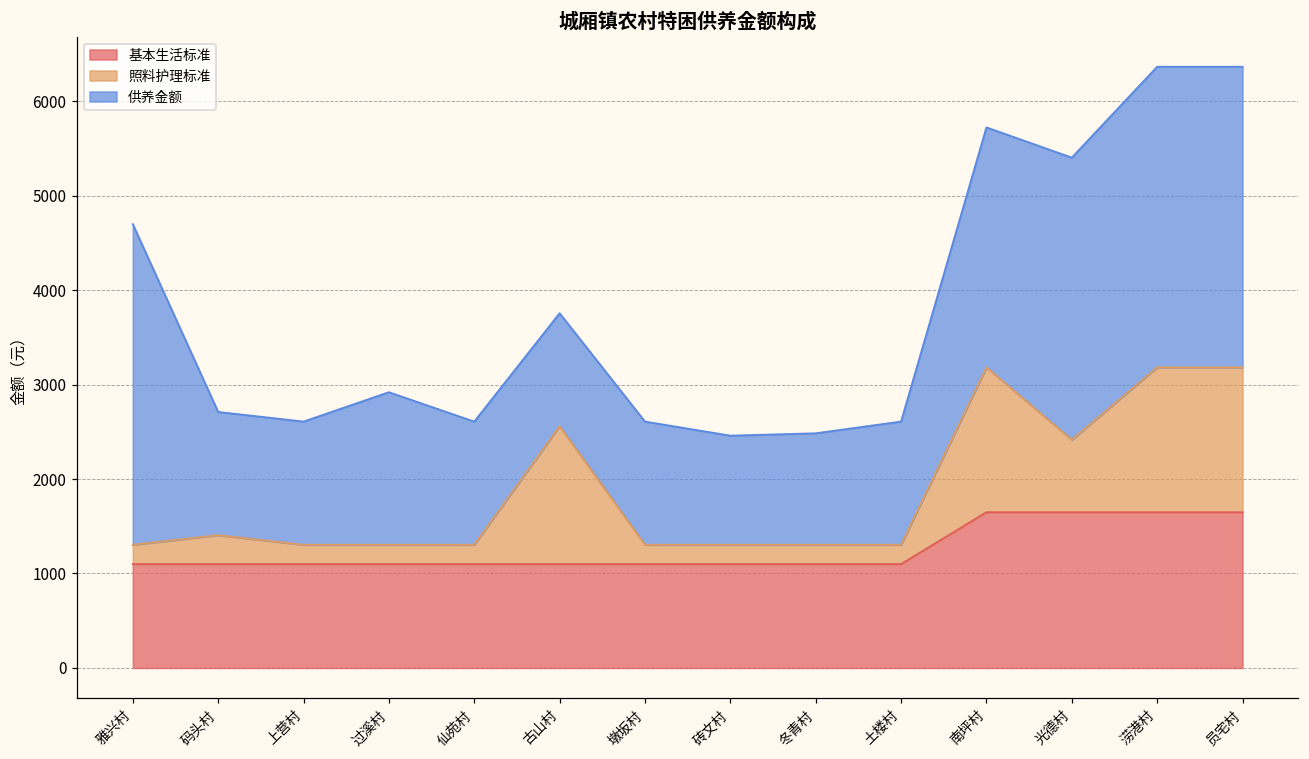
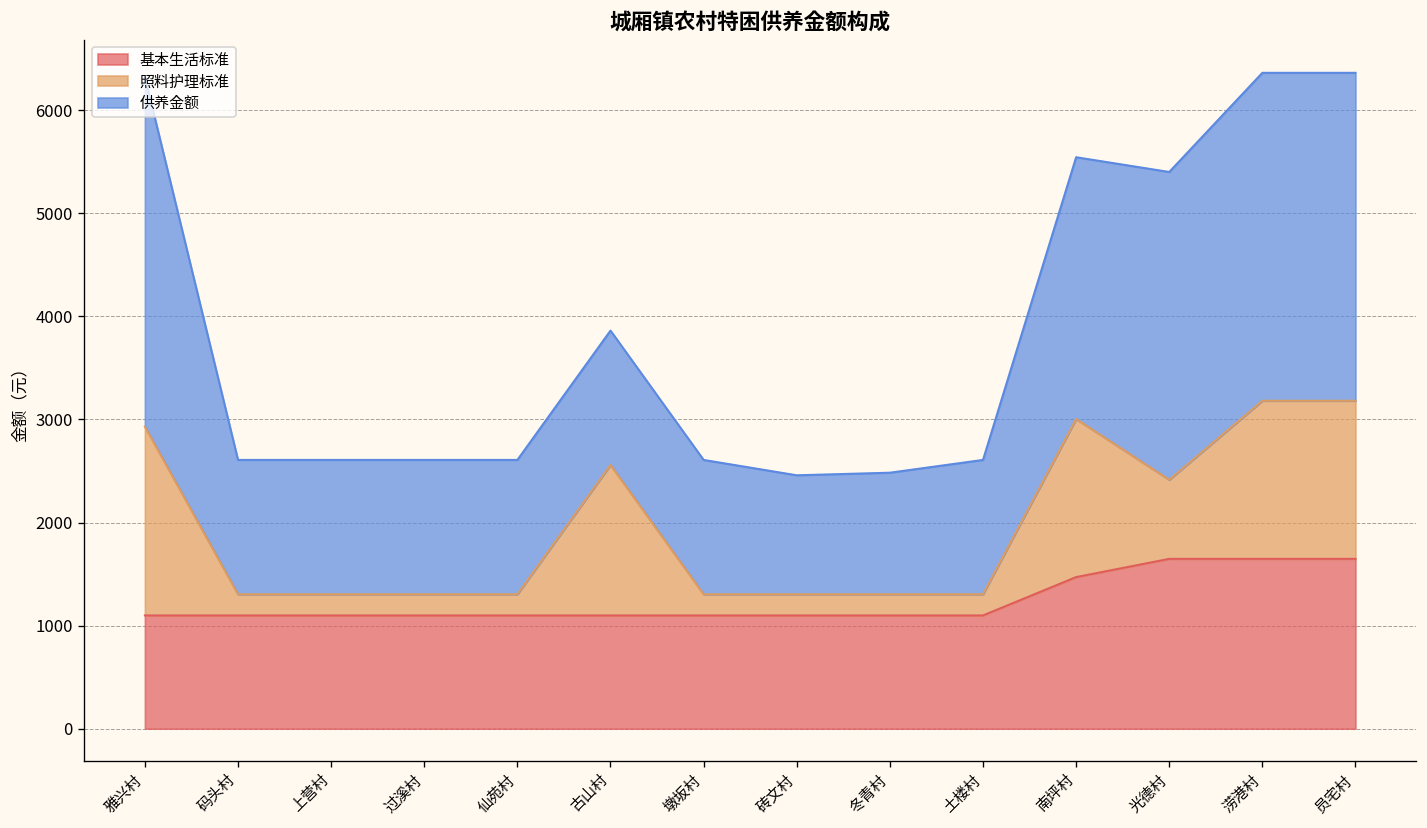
  {
    "基本生活标准": {
      "雅兴村": 1100,
      "码头村": 1100,
      "上营村": 1100,
      "过溪村": 1100,
      "仙苑村": 1100,
      "古山村": 1100,
      "墩坂村": 1100,
      "砖文村": 1100,
      "冬青村": 1100,
      "土楼村": 1100,
-     "南坪村": 1600,
+     "南坪村": 1500,
      "光德村": 1600,
      "涝港村": 1600,
      "员宅村": 1600
    },
    "照料护理标准": {
-     "雅兴村": 200,
-     "码头村": 300,
+     "雅兴村": 1800,
+     "码头村": 200,
      "上营村": 200,
      "过溪村": 200,
      "仙苑村": 200,
      "古山村": 1500,
      "墩坂村": 200,
      "砖文村": 200,
      "冬青村": 200,
      "土楼村": 200,
      "南坪村": 1500,
      "光德村": 800,
      "涝港村": 1500,
      "员宅村": 1500
    },
    "供养金额": {
      "码头村": 1300,
      "上营村": 1300,
-     "过溪村": 1600,
+     "过溪村": 1300,
      "仙苑村": 1300,
-     "古山村": 1200,
+     "古山村": 1300,
      "墩坂村": 1300,
      "砖文村": 1200,
      "冬青村": 1200,
      "土楼村": 1300,
      "南坪村": 2500,
      "光德村": 3000,
      "涝港村": 3200,
      "员宅村": 3200
    }
  }
